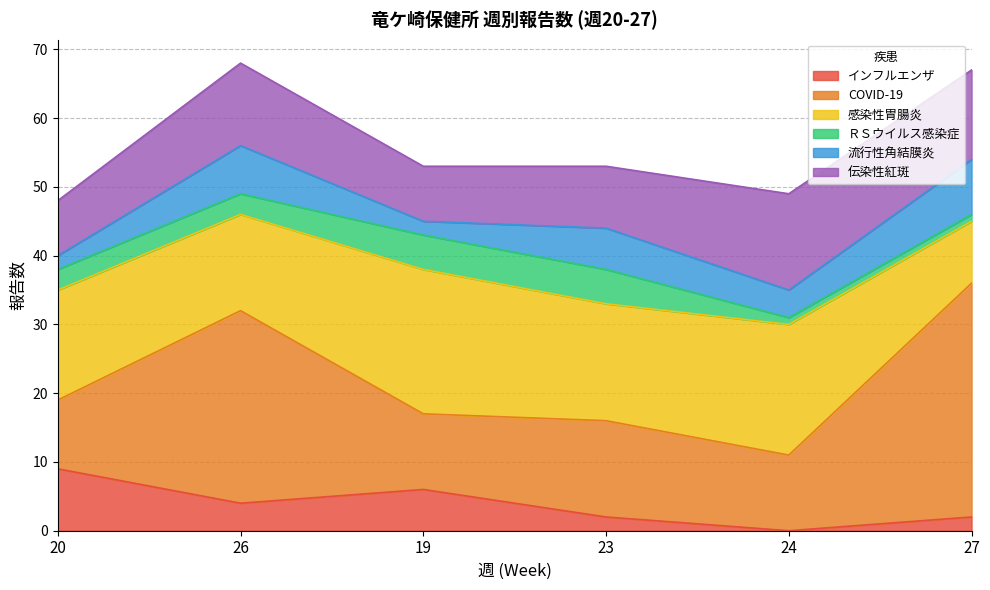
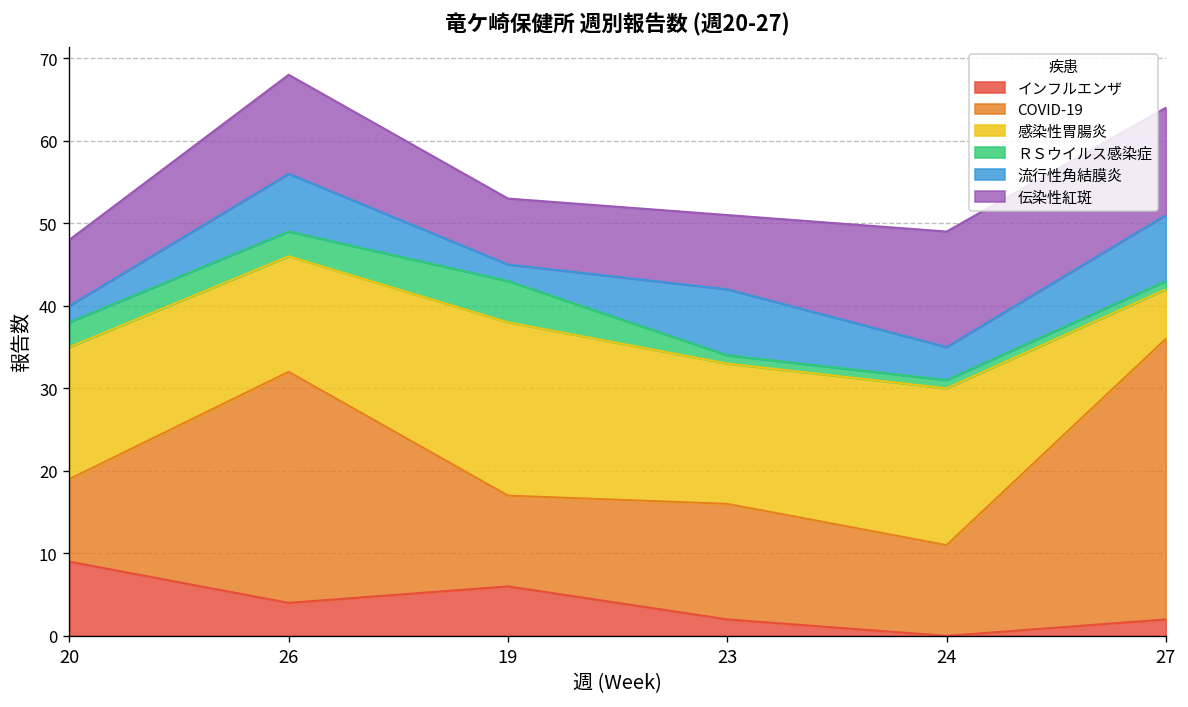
  {
    "感染性胃腸炎": {
      "20": 16,
      "26": 14,
      "19": 21,
      "23": 17,
      "24": 19,
-     "27": 9
+     "27": 6
    },
    "ＲＳウイルス感染症": {
      "20": 3,
      "26": 3,
      "19": 5,
-     "23": 5,
+     "23": 1,
      "24": 1,
      "27": 1
    },
    "流行性角結膜炎": {
      "20": 2,
      "26": 7,
      "19": 2,
-     "23": 6,
+     "23": 8,
      "24": 4,
      "27": 8
    },
    "伝染性紅斑": {
      "20": 8,
      "26": 12,
      "19": 8,
      "23": 9,
      "24": 14,
      "27": 13
    }
  }
